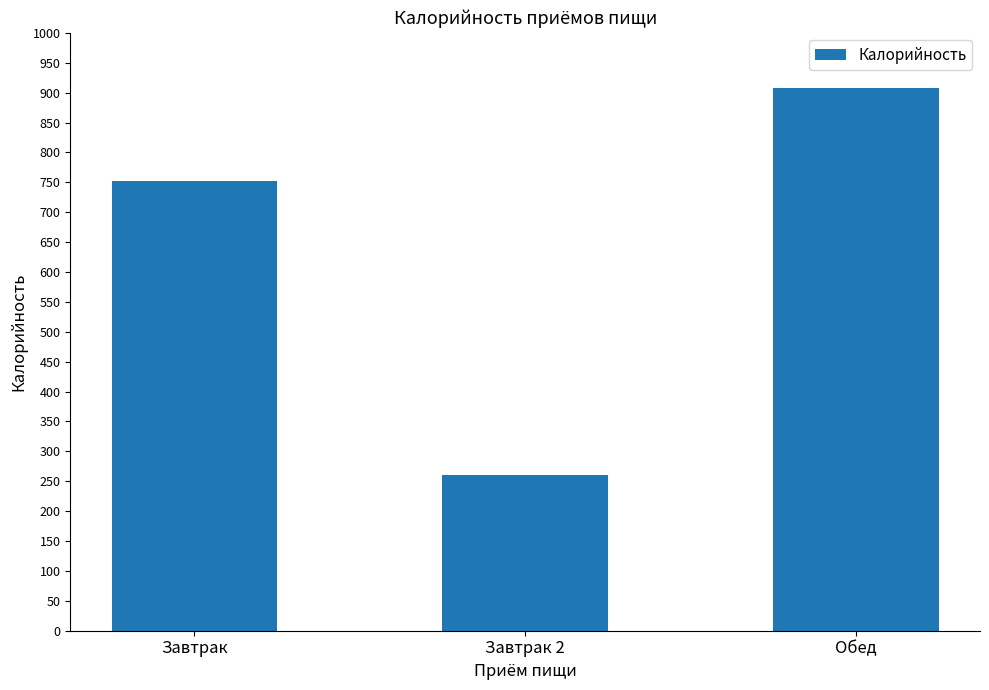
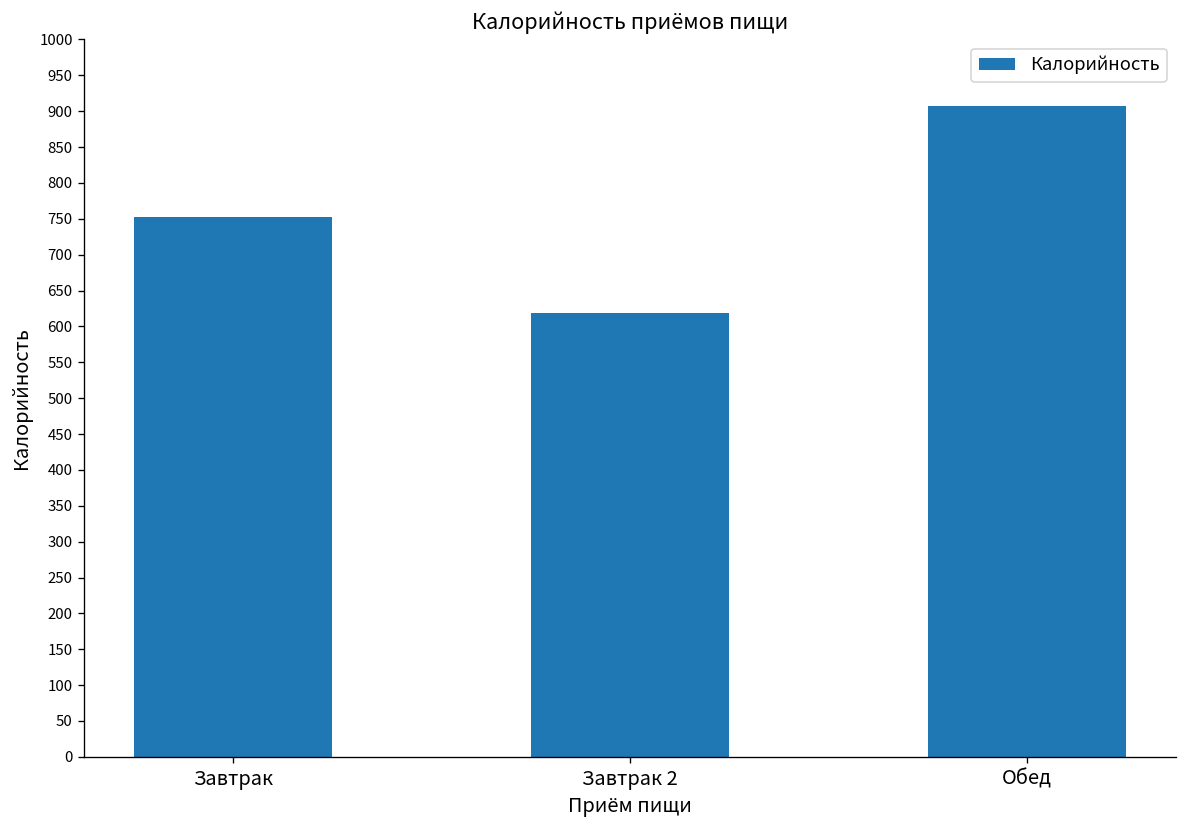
  {
    "Завтрак": 750,
-   "Завтрак 2": 260,
+   "Завтрак 2": 620,
    "Обед": 910
  }
